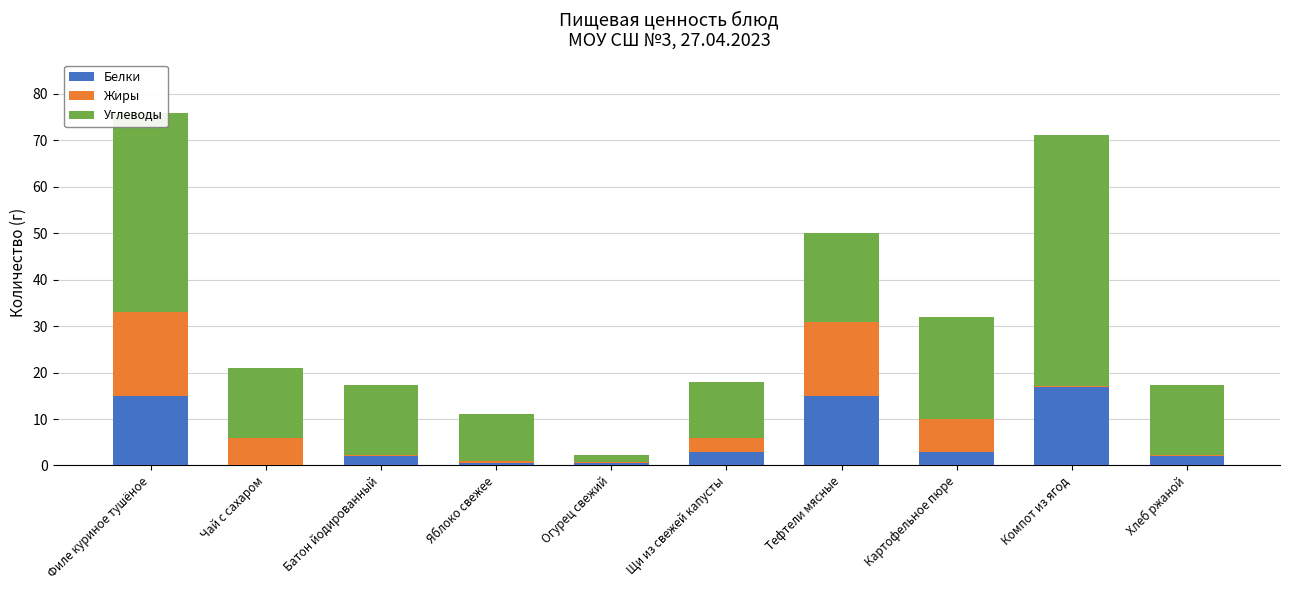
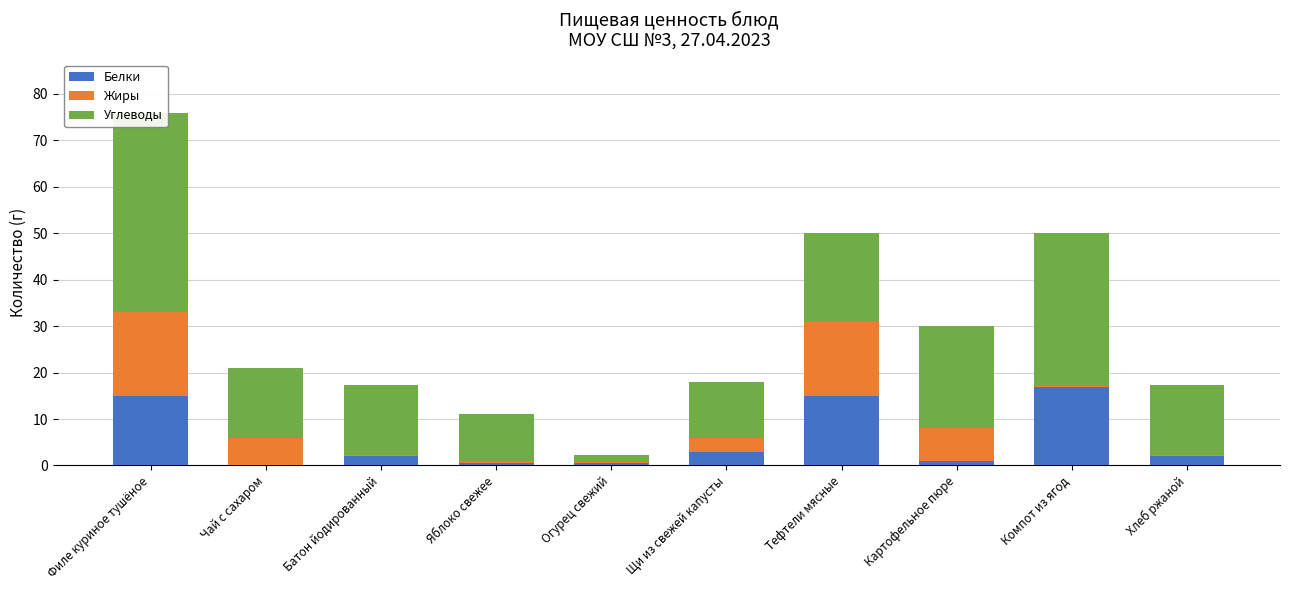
  {
    "Белки": {
      "Филе куриное тушёное": 15,
      "Батон йодированный": 2,
      "Огурец свежий": 1,
      "Щи из свежей капусты": 3,
      "Тефтели мясные": 15,
-     "Картофельное пюре": 3,
+     "Картофельное пюре": 1,
      "Компот из ягод": 17,
      "Хлеб ржаной": 2
    },
    "Жиры": {
      "Филе куриное тушёное": 18,
      "Чай с сахаром": 6,
      "Щи из свежей капусты": 3,
      "Тефтели мясные": 16,
      "Картофельное пюре": 7
    },
    "Углеводы": {
      "Чай с сахаром": 15,
      "Батон йодированный": 15,
      "Яблоко свежее": 10,
      "Огурец свежий": 2,
      "Щи из свежей капусты": 12,
      "Тефтели мясные": 19,
      "Картофельное пюре": 22,
-     "Компот из ягод": 54,
+     "Компот из ягод": 33,
      "Хлеб ржаной": 15
    }
  }
